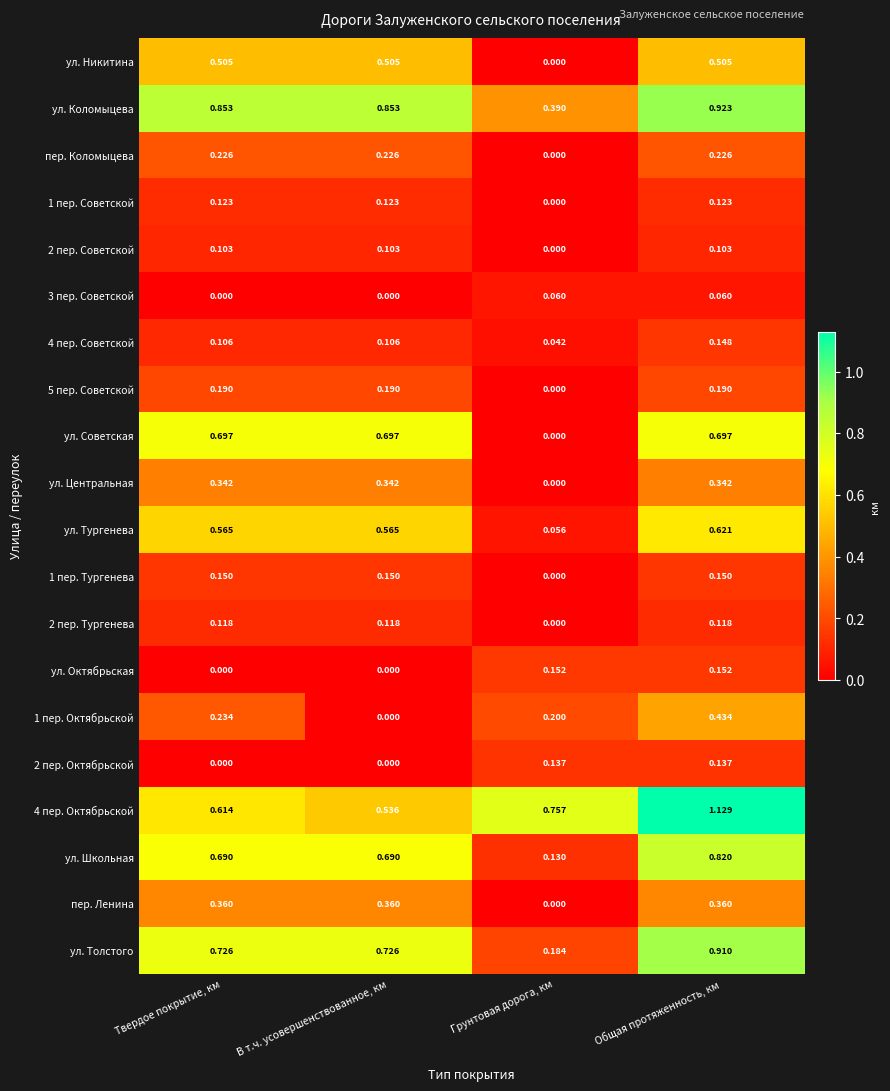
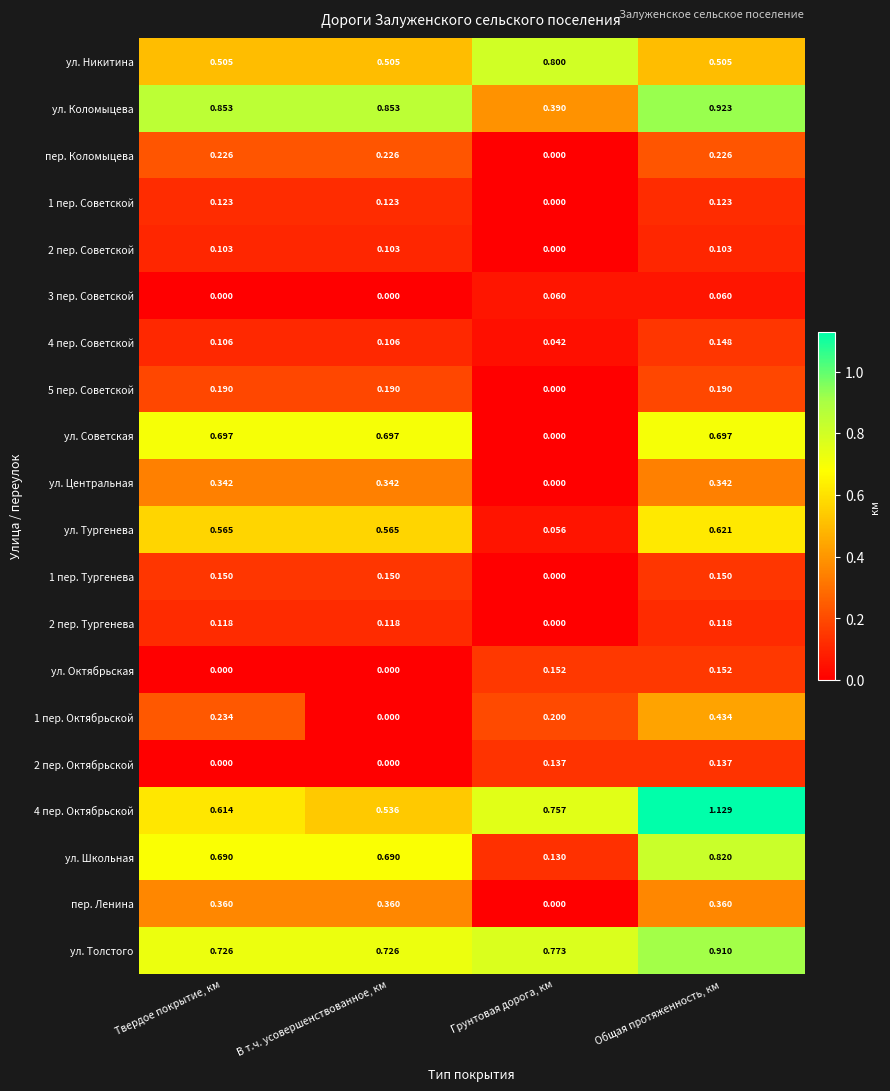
  {
    "ул. Никитина": {
      "Твердое покрытие, км": 0.505,
      "В т.ч. усовершенствованное, км": 0.505,
-     "Грунтовая дорога, км": 0.000,
+     "Грунтовая дорога, км": 0.800,
      "Общая протяженность, км": 0.505
    },
    "ул. Коломыцева": {
      "Твердое покрытие, км": 0.853,
      "В т.ч. усовершенствованное, км": 0.853,
      "Грунтовая дорога, км": 0.390,
      "Общая протяженность, км": 0.923
    },
    "пер. Коломыцева": {
      "Твердое покрытие, км": 0.226,
      "В т.ч. усовершенствованное, км": 0.226,
      "Грунтовая дорога, км": 0.000,
      "Общая протяженность, км": 0.226
    },
    "1 пер. Советской": {
      "Твердое покрытие, км": 0.123,
      "В т.ч. усовершенствованное, км": 0.123,
      "Грунтовая дорога, км": 0.000,
      "Общая протяженность, км": 0.123
    },
    "2 пер. Советской": {
      "Твердое покрытие, км": 0.103,
      "В т.ч. усовершенствованное, км": 0.103,
      "Грунтовая дорога, км": 0.000,
      "Общая протяженность, км": 0.103
    },
    "3 пер. Советской": {
      "Твердое покрытие, км": 0.000,
      "В т.ч. усовершенствованное, км": 0.000,
      "Грунтовая дорога, км": 0.060,
      "Общая протяженность, км": 0.060
    },
    "4 пер. Советской": {
      "Твердое покрытие, км": 0.106,
      "В т.ч. усовершенствованное, км": 0.106,
      "Грунтовая дорога, км": 0.042,
      "Общая протяженность, км": 0.148
    },
    "5 пер. Советской": {
      "Твердое покрытие, км": 0.190,
      "В т.ч. усовершенствованное, км": 0.190,
      "Грунтовая дорога, км": 0.000,
      "Общая протяженность, км": 0.190
    },
    "ул. Советская": {
      "Твердое покрытие, км": 0.697,
      "В т.ч. усовершенствованное, км": 0.697,
      "Грунтовая дорога, км": 0.000,
      "Общая протяженность, км": 0.697
    },
    "ул. Центральная": {
      "Твердое покрытие, км": 0.342,
      "В т.ч. усовершенствованное, км": 0.342,
      "Грунтовая дорога, км": 0.000,
      "Общая протяженность, км": 0.342
    },
    "ул. Тургенева": {
      "Твердое покрытие, км": 0.565,
      "В т.ч. усовершенствованное, км": 0.565,
      "Грунтовая дорога, км": 0.056,
      "Общая протяженность, км": 0.621
    },
    "1 пер. Тургенева": {
      "Твердое покрытие, км": 0.150,
      "В т.ч. усовершенствованное, км": 0.150,
      "Грунтовая дорога, км": 0.000,
      "Общая протяженность, км": 0.150
    },
    "2 пер. Тургенева": {
      "Твердое покрытие, км": 0.118,
      "В т.ч. усовершенствованное, км": 0.118,
      "Грунтовая дорога, км": 0.000,
      "Общая протяженность, км": 0.118
    },
    "ул. Октябрьская": {
      "Твердое покрытие, км": 0.000,
      "В т.ч. усовершенствованное, км": 0.000,
      "Грунтовая дорога, км": 0.152,
      "Общая протяженность, км": 0.152
    },
    "1 пер. Октябрьской": {
      "Твердое покрытие, км": 0.234,
      "В т.ч. усовершенствованное, км": 0.000,
      "Грунтовая дорога, км": 0.200,
      "Общая протяженность, км": 0.434
    },
    "2 пер. Октябрьской": {
      "Твердое покрытие, км": 0.000,
      "В т.ч. усовершенствованное, км": 0.000,
      "Грунтовая дорога, км": 0.137,
      "Общая протяженность, км": 0.137
    },
    "4 пер. Октябрьской": {
      "Твердое покрытие, км": 0.614,
      "В т.ч. усовершенствованное, км": 0.536,
      "Грунтовая дорога, км": 0.757,
      "Общая протяженность, км": 1.129
    },
    "ул. Школьная": {
      "Твердое покрытие, км": 0.690,
      "В т.ч. усовершенствованное, км": 0.690,
      "Грунтовая дорога, км": 0.130,
      "Общая протяженность, км": 0.820
    },
    "пер. Ленина": {
      "Твердое покрытие, км": 0.360,
      "В т.ч. усовершенствованное, км": 0.360,
      "Грунтовая дорога, км": 0.000,
      "Общая протяженность, км": 0.360
    },
    "ул. Толстого": {
      "Твердое покрытие, км": 0.726,
      "В т.ч. усовершенствованное, км": 0.726,
-     "Грунтовая дорога, км": 0.184,
+     "Грунтовая дорога, км": 0.773,
      "Общая протяженность, км": 0.910
    }
  }
